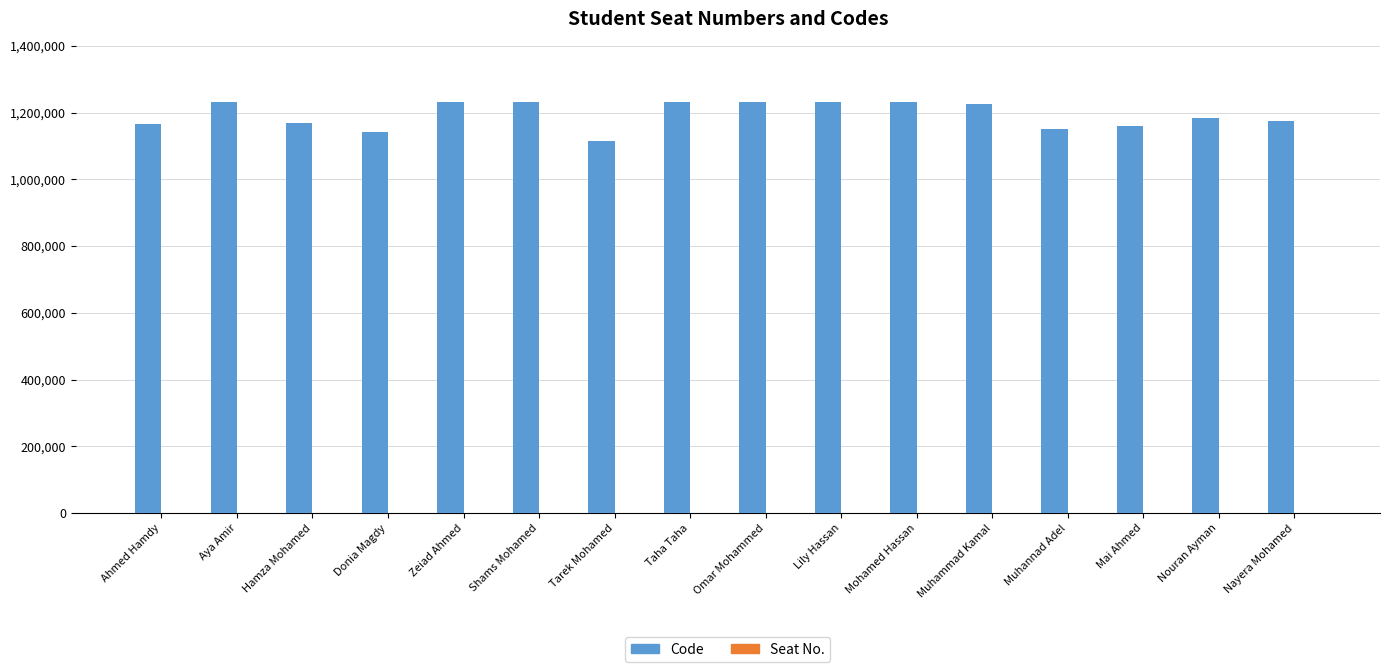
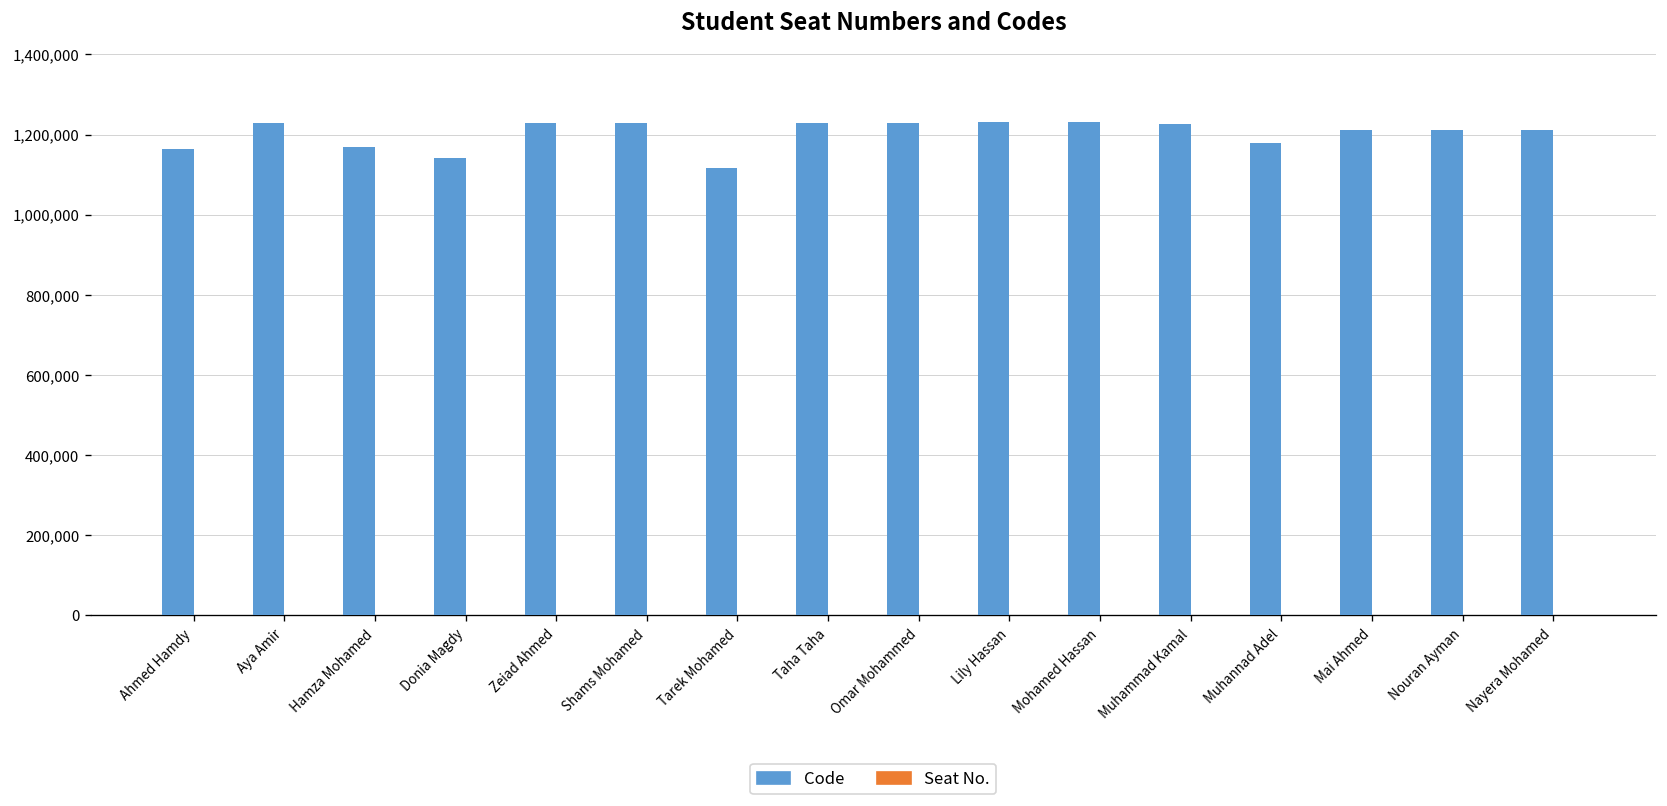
  {
    "Code": {
      "Ahmed Hamdy": "1,170,000",
      "Aya Amir": "1,230,000",
      "Hamza Mohamed": "1,170,000",
      "Donia Magdy": "1,140,000",
      "Zeiad Ahmed": "1,230,000",
      "Shams Mohamed": "1,230,000",
      "Tarek Mohamed": "1,120,000",
      "Taha Taha": "1,230,000",
      "Omar Mohammed": "1,230,000",
      "Lily Hassan": "1,230,000",
      "Mohamed Hassan": "1,230,000",
      "Muhammad Kamal": "1,230,000",
-     "Muhannad Adel": "1,150,000",
-     "Mai Ahmed": "1,160,000",
-     "Nouran Ayman": "1,180,000",
-     "Nayera Mohamed": "1,170,000"
+     "Muhannad Adel": "1,180,000",
+     "Mai Ahmed": "1,210,000",
+     "Nouran Ayman": "1,210,000",
+     "Nayera Mohamed": "1,210,000"
    },
    "Seat No.": {
      "Ahmed Hamdy": "0",
      "Aya Amir": "0",
      "Hamza Mohamed": "0",
      "Donia Magdy": "0",
      "Zeiad Ahmed": "0",
      "Shams Mohamed": "0",
      "Tarek Mohamed": "0",
      "Taha Taha": "0",
      "Omar Mohammed": "0",
      "Lily Hassan": "0",
      "Mohamed Hassan": "0",
      "Muhammad Kamal": "0",
      "Muhannad Adel": "0",
      "Mai Ahmed": "0",
      "Nouran Ayman": "0",
      "Nayera Mohamed": "0"
    }
  }
